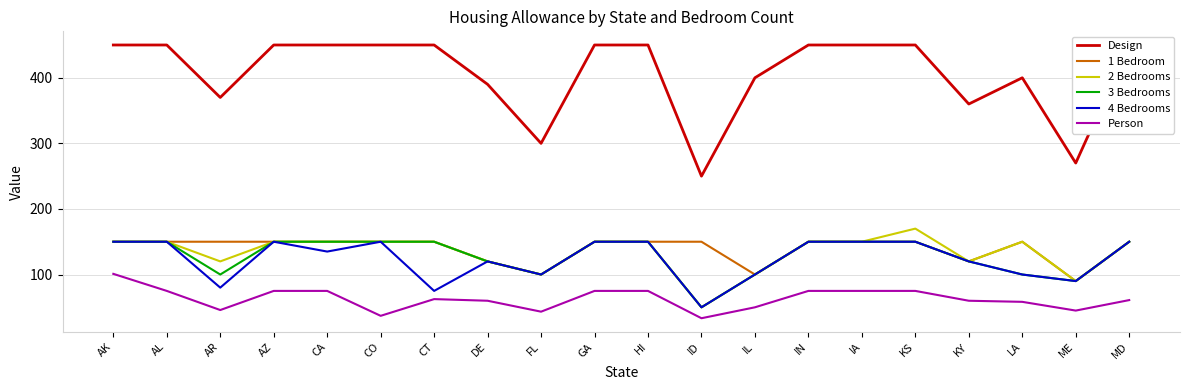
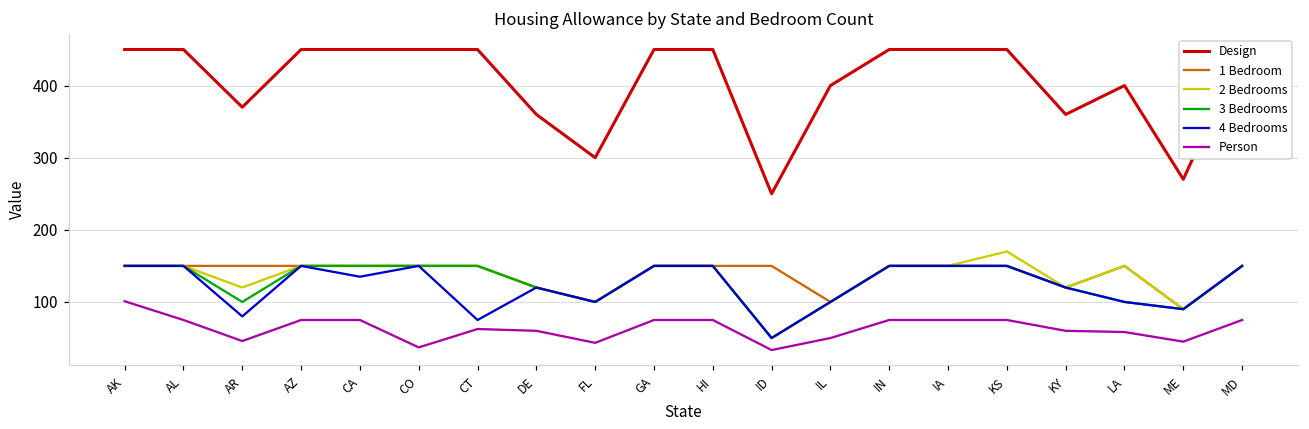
  {
    "Design": {
      "AK": 450,
      "AL": 450,
      "AR": 370,
      "AZ": 450,
      "CA": 450,
      "CO": 450,
      "CT": 450,
-     "DE": 390,
+     "DE": 360,
      "FL": 300,
      "GA": 450,
      "HI": 450,
      "ID": 250,
      "IL": 400,
      "IN": 450,
      "IA": 450,
      "KS": 450,
      "KY": 360,
      "LA": 400,
      "ME": 270
    },
    "1 Bedroom": {
      "AR": 150,
      "ID": 150
    },
    "2 Bedrooms": {
      "AR": 120,
      "KS": 170
    },
    "3 Bedrooms": {
      "AR": 100
    },
    "4 Bedrooms": {
      "AR": 80,
      "CA": 140,
      "CT": 80
    },
    "Person": {
      "AK": 100,
      "AL": 80,
      "AR": 50,
      "AZ": 80,
      "CA": 80,
      "CO": 40,
      "CT": 60,
      "DE": 60,
      "FL": 40,
      "GA": 80,
      "HI": 80,
      "ID": 30,
      "IL": 50,
      "IN": 80,
      "IA": 80,
      "KS": 80,
      "KY": 60,
      "LA": 60,
      "ME": 50,
-     "MD": 60
+     "MD": 80
    }
  }
